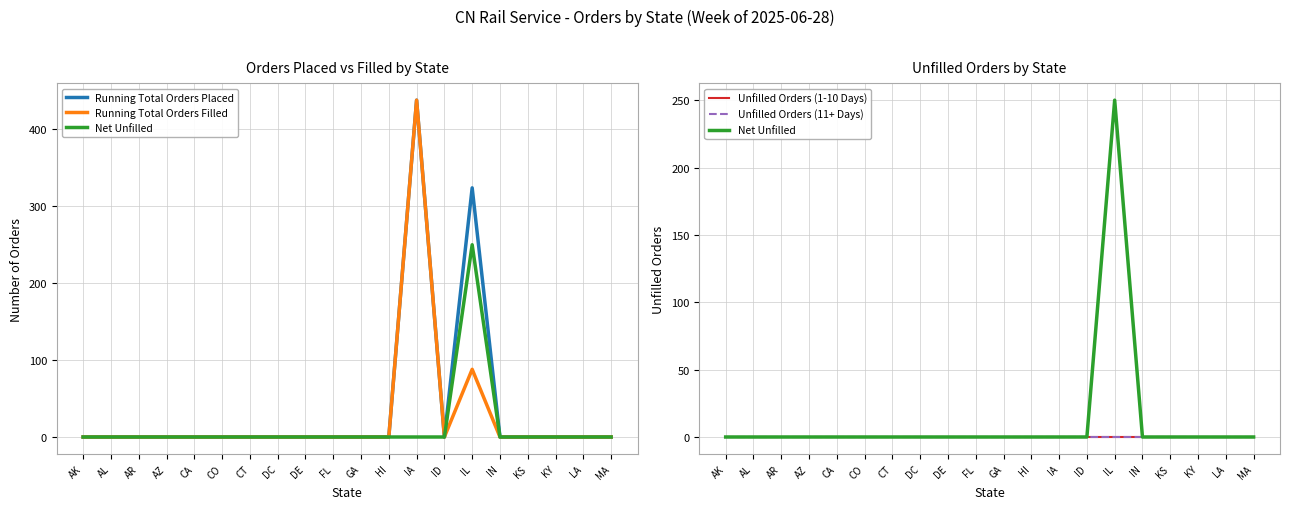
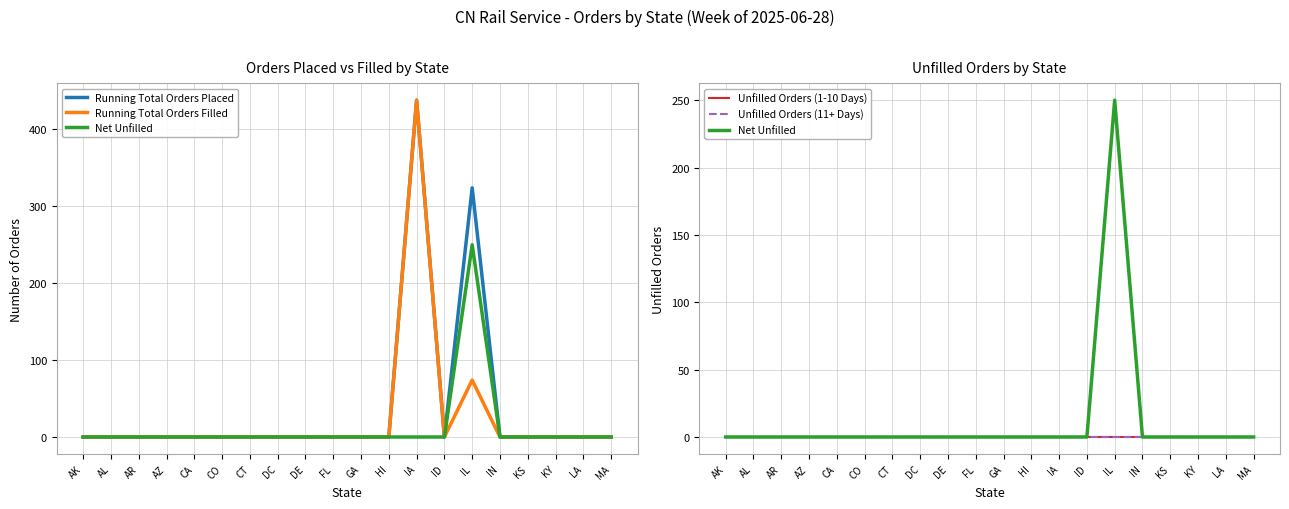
  {
    "Orders Placed vs Filled by State": {
      "Running Total Orders Placed": {
        "IL": 320
      },
      "Running Total Orders Filled": {
-       "IL": 90
+       "IL": 70
      },
      "Net Unfilled": {
        "IA": 0,
        "IL": 250
      }
    },
    "Unfilled Orders by State": {
      "Unfilled Orders (11+ Days)": {
        "IL": 0
      },
      "Net Unfilled": {
        "IL": 250
      }
    }
  }
